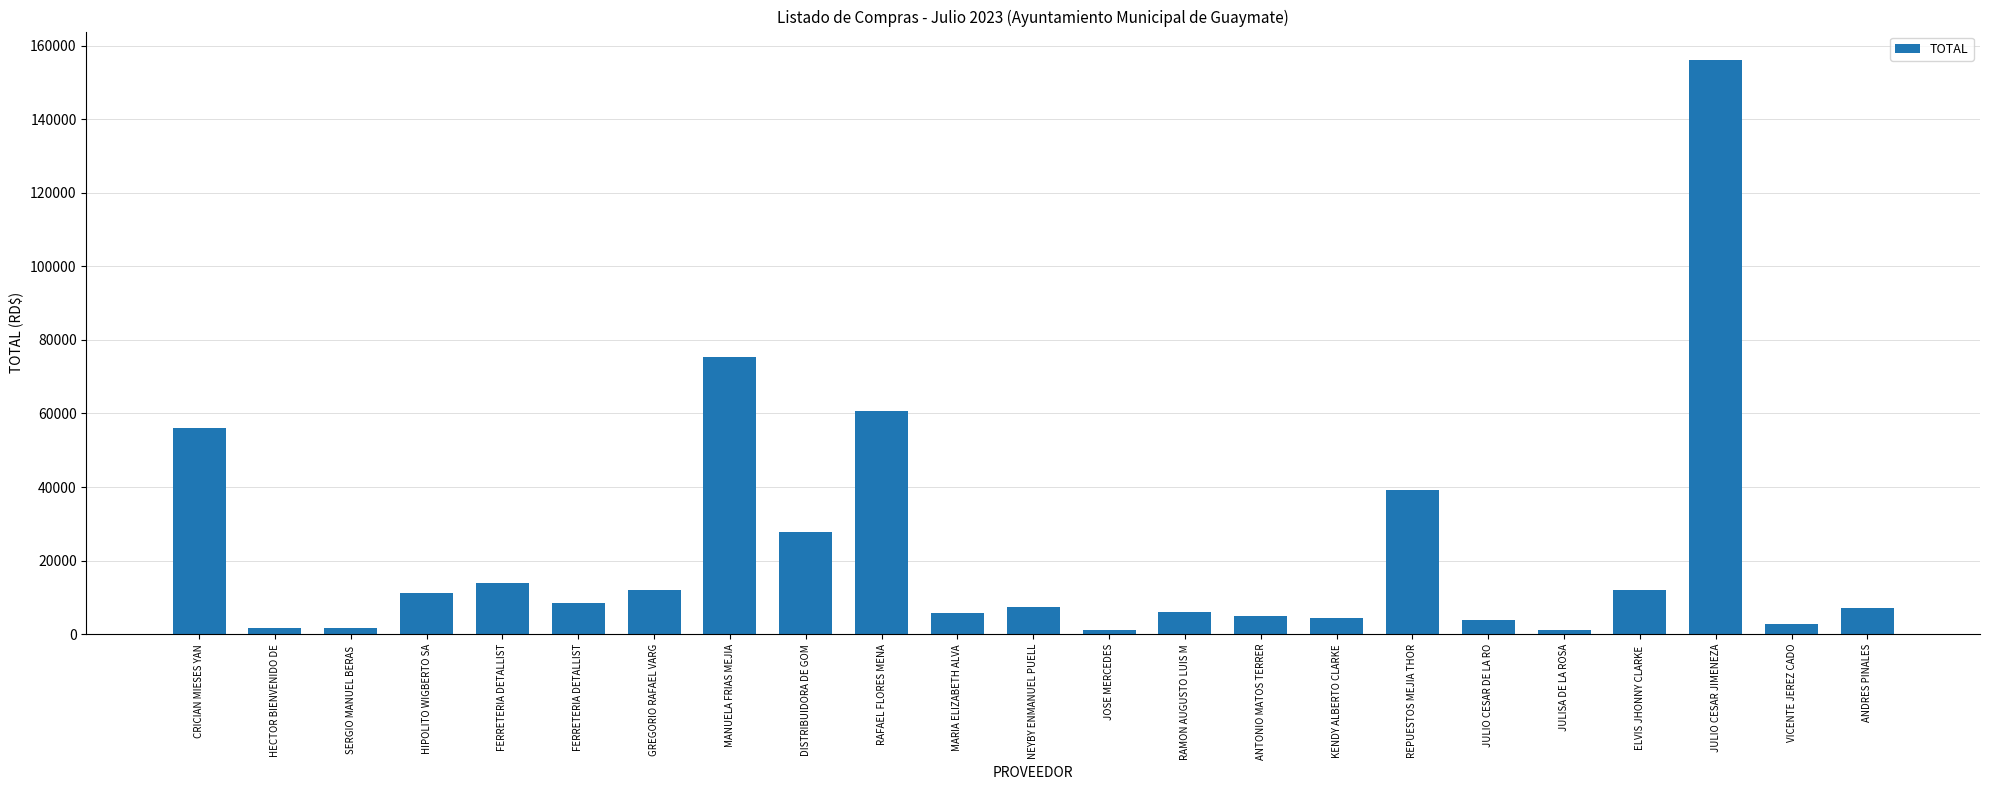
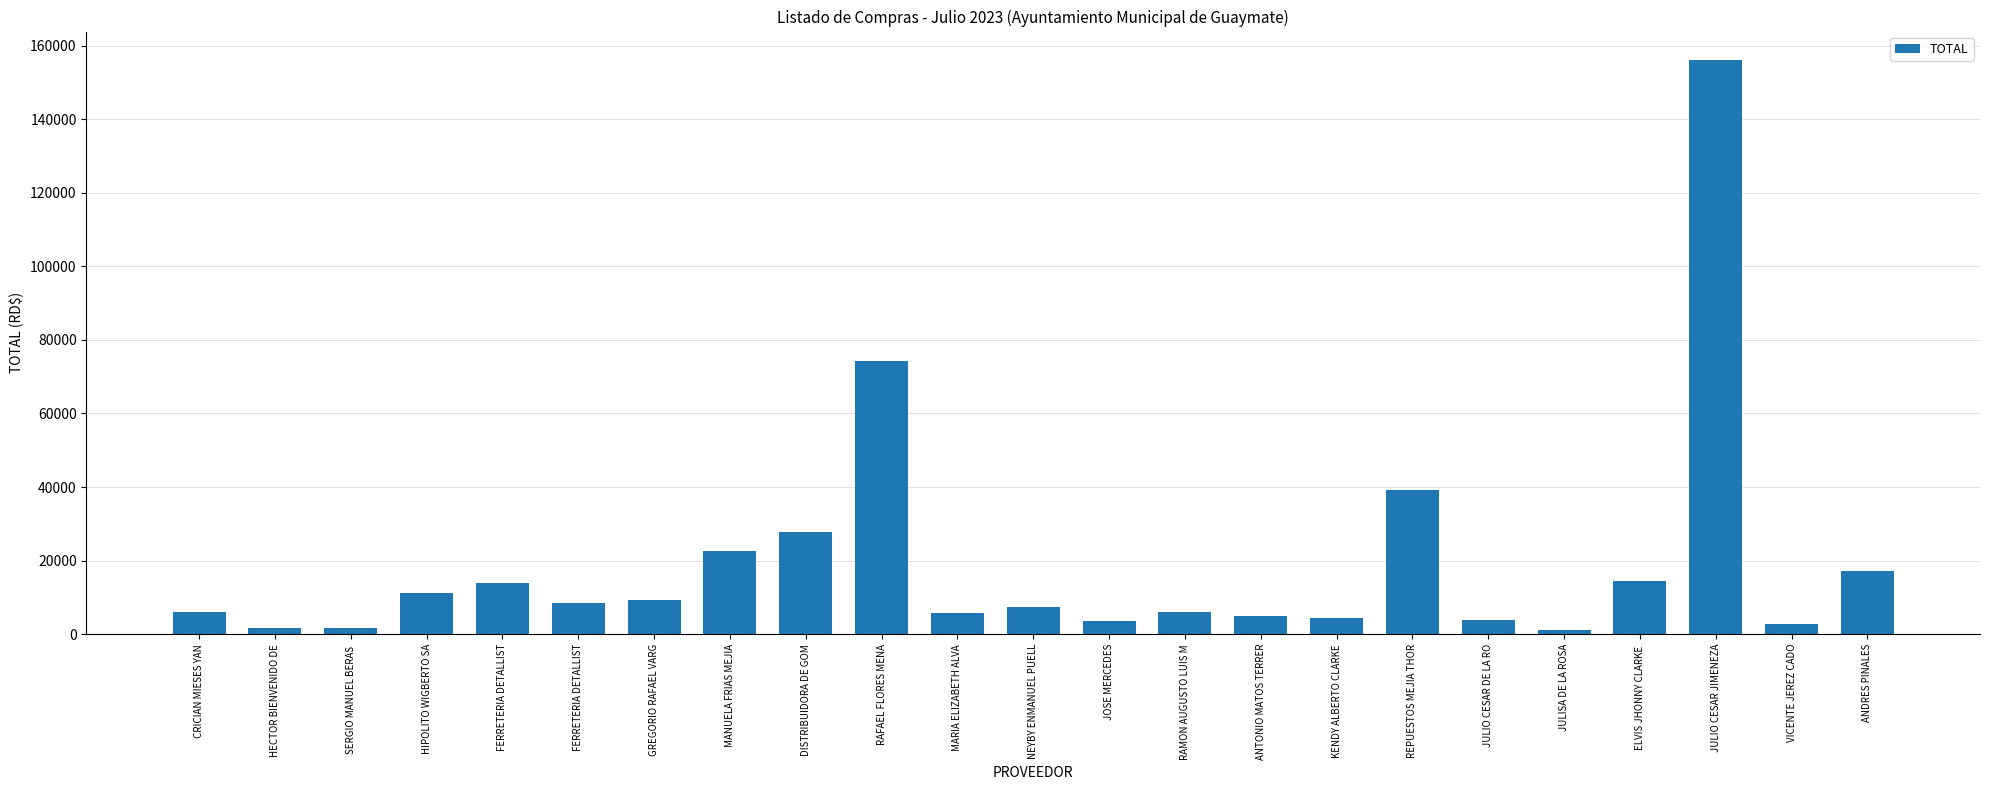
  {
-   "CRICIAN MIESES YAN": 56000,
+   "CRICIAN MIESES YAN": 6000,
    "HECTOR BIENVENIDO DE": 2000,
    "SERGIO MANUEL BERAS": 2000,
    "HIPOLITO WIGBERTO SA": 11000,
-   "GREGORIO RAFAEL VARG": 12000,
-   "MANUELA FRIAS MEJIA": 75000,
+   "GREGORIO RAFAEL VARG": 9000,
+   "MANUELA FRIAS MEJIA": 22000,
    "DISTRIBUIDORA DE GOM": 28000,
-   "RAFAEL FLORES MENA": 61000,
+   "RAFAEL FLORES MENA": 74000,
    "MARIA ELIZABETH ALVA": 6000,
    "NEYBY ENMANUEL PUELL": 7000,
-   "JOSE MERCEDES": 1000,
+   "JOSE MERCEDES": 4000,
    "RAMON AUGUSTO LUIS M": 6000,
    "ANTONIO MATOS TERRER": 5000,
    "KENDY ALBERTO CLARKE": 5000,
    "REPUESTOS MEJIA THOR": 39000,
    "JULIO CESAR DE LA RO": 4000,
    "JULISA DE LA ROSA": 1000,
-   "ELVIS JHONNY CLARKE": 12000,
+   "ELVIS JHONNY CLARKE": 15000,
    "JULIO CESAR JIMENEZA": 156000,
    "VICENTE JEREZ CADO": 3000,
-   "ANDRES PINALES": 7000
+   "ANDRES PINALES": 17000
  }
